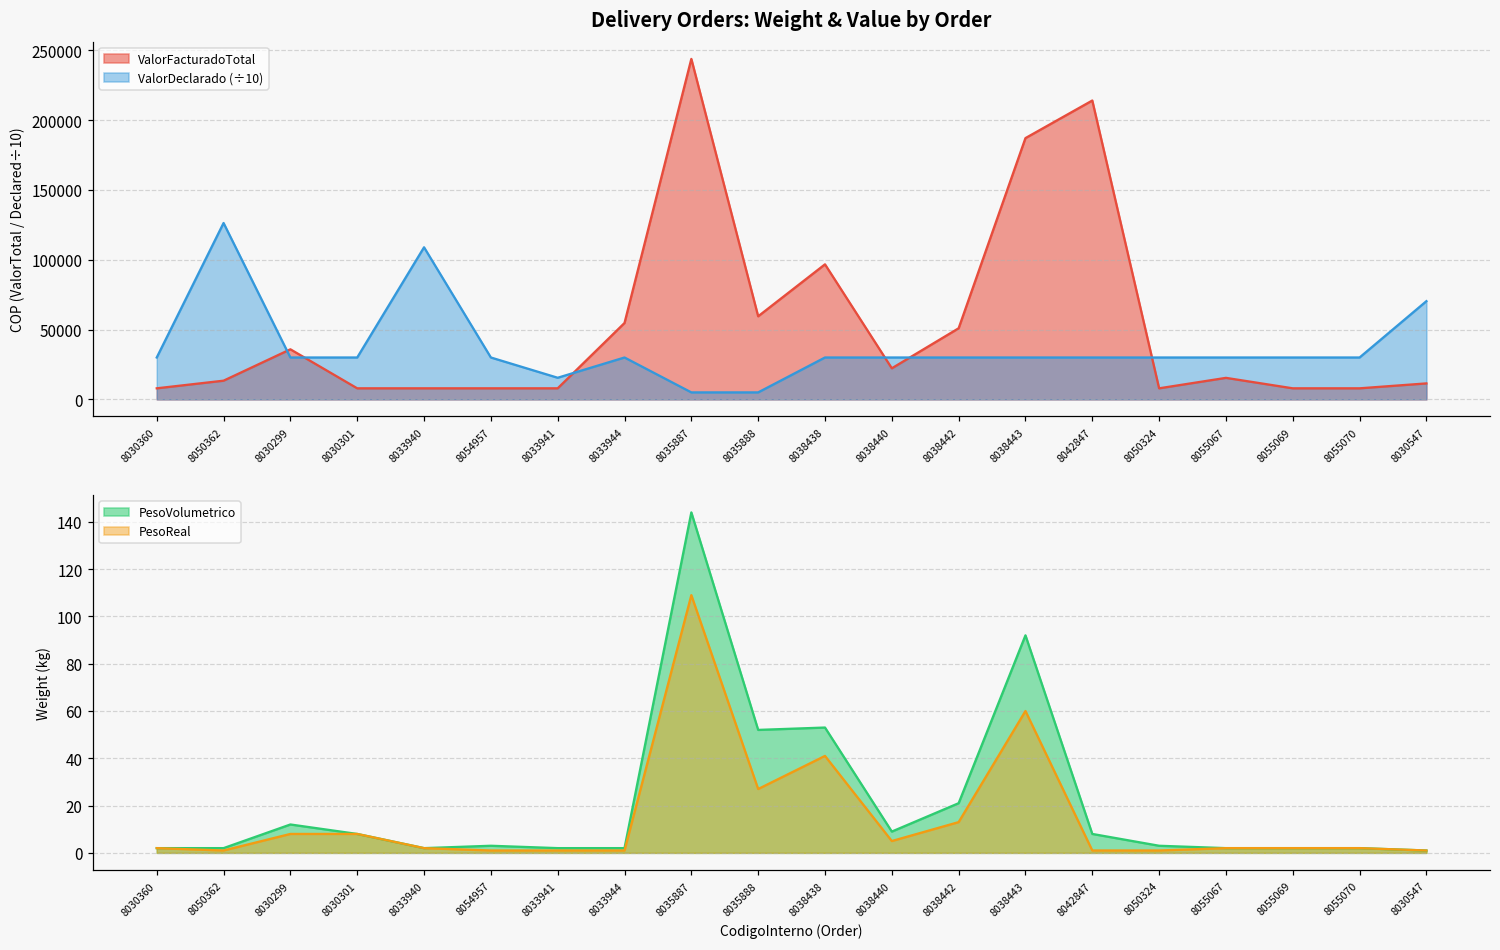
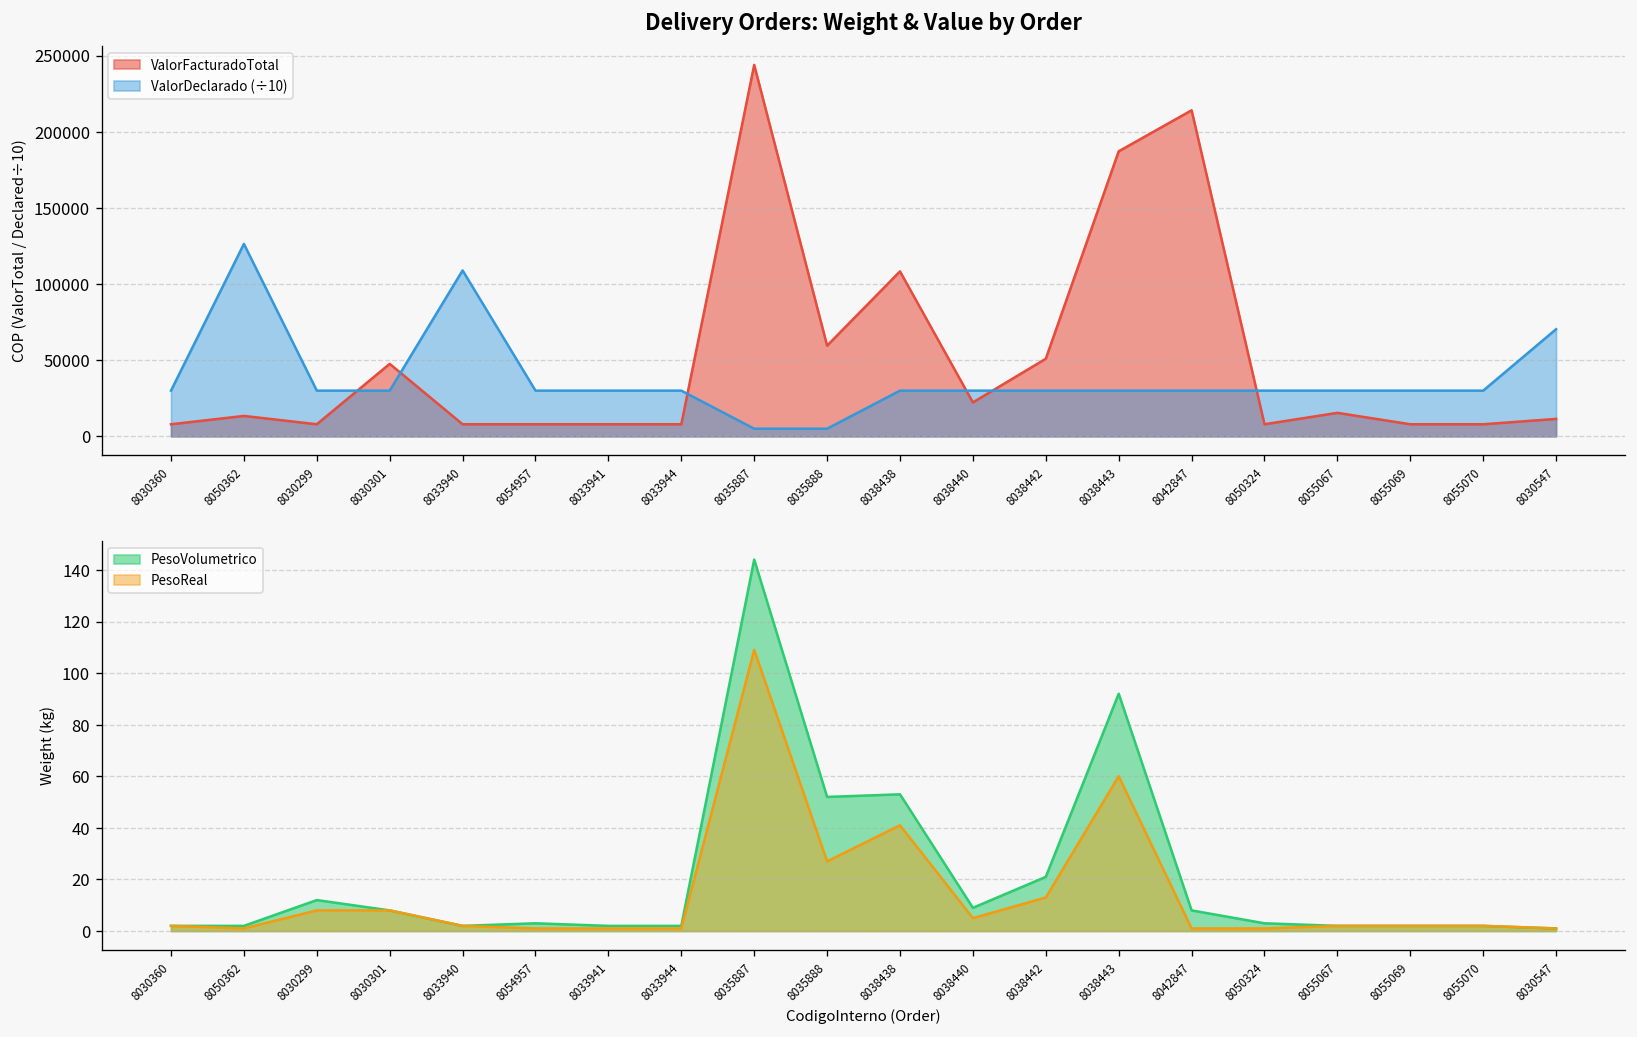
  {
    "Delivery Orders: Weight & Value by Order": {
      "ValorFacturadoTotal": {
        "8030360": 8000,
        "8050362": 13000,
-       "8030299": 36000,
-       "8030301": 8000,
+       "8030299": 8000,
+       "8030301": 48000,
        "8033940": 8000,
        "8054957": 8000,
        "8033941": 8000,
-       "8033944": 55000,
+       "8033944": 8000,
        "8035887": 244000,
        "8035888": 60000,
-       "8038438": 97000,
+       "8038438": 108000,
        "8038440": 22000,
        "8038442": 51000,
        "8038443": 187000,
        "8042847": 214000,
        "8050324": 8000,
        "8055067": 15000,
        "8055069": 8000,
        "8055070": 8000,
        "8030547": 11000
      },
      "ValorDeclarado (÷10)": {
        "8030360": 30000,
        "8050362": 126000,
        "8030299": 30000,
        "8030301": 30000,
        "8033940": 109000,
        "8054957": 30000,
-       "8033941": 15000,
+       "8033941": 30000,
        "8033944": 30000,
        "8035887": 5000,
        "8035888": 5000,
        "8038438": 30000,
        "8038440": 30000,
        "8038442": 30000,
        "8038443": 30000,
        "8042847": 30000,
        "8050324": 30000,
        "8055067": 30000,
        "8055069": 30000,
        "8055070": 30000,
        "8030547": 70000
      }
    }
  }
